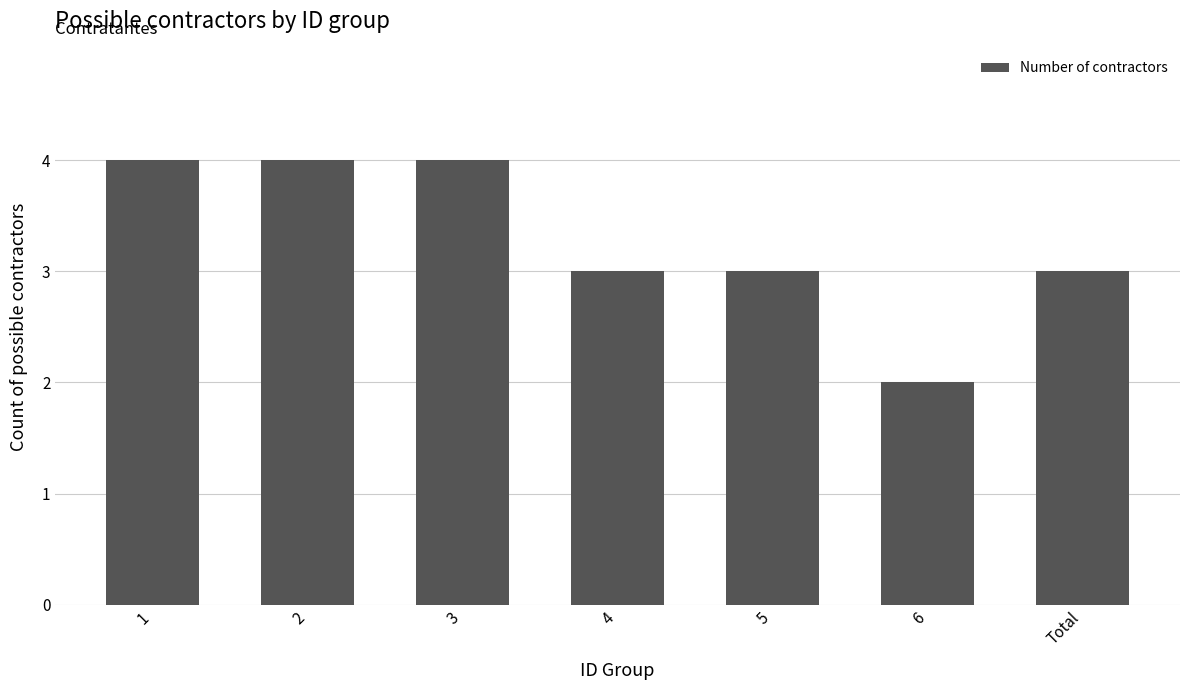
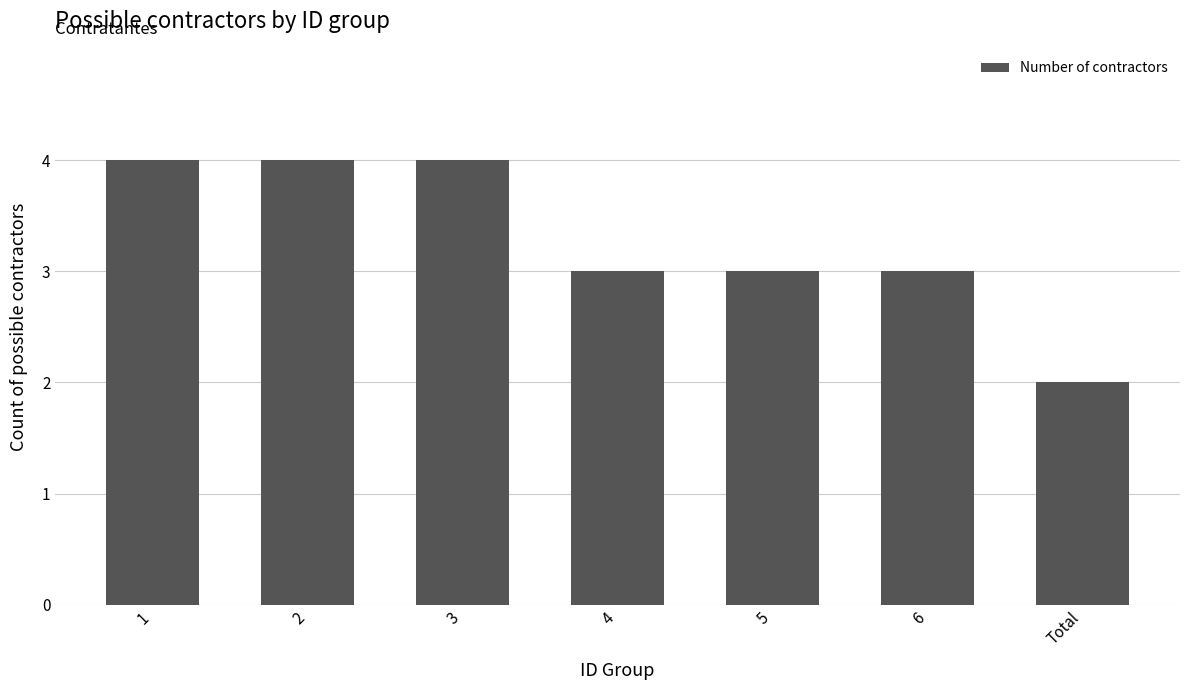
  {
    "1": 4,
    "2": 4,
    "3": 4,
    "4": 3,
    "5": 3,
-   "6": 2,
-   "Total": 3
+   "6": 3,
+   "Total": 2
  }
